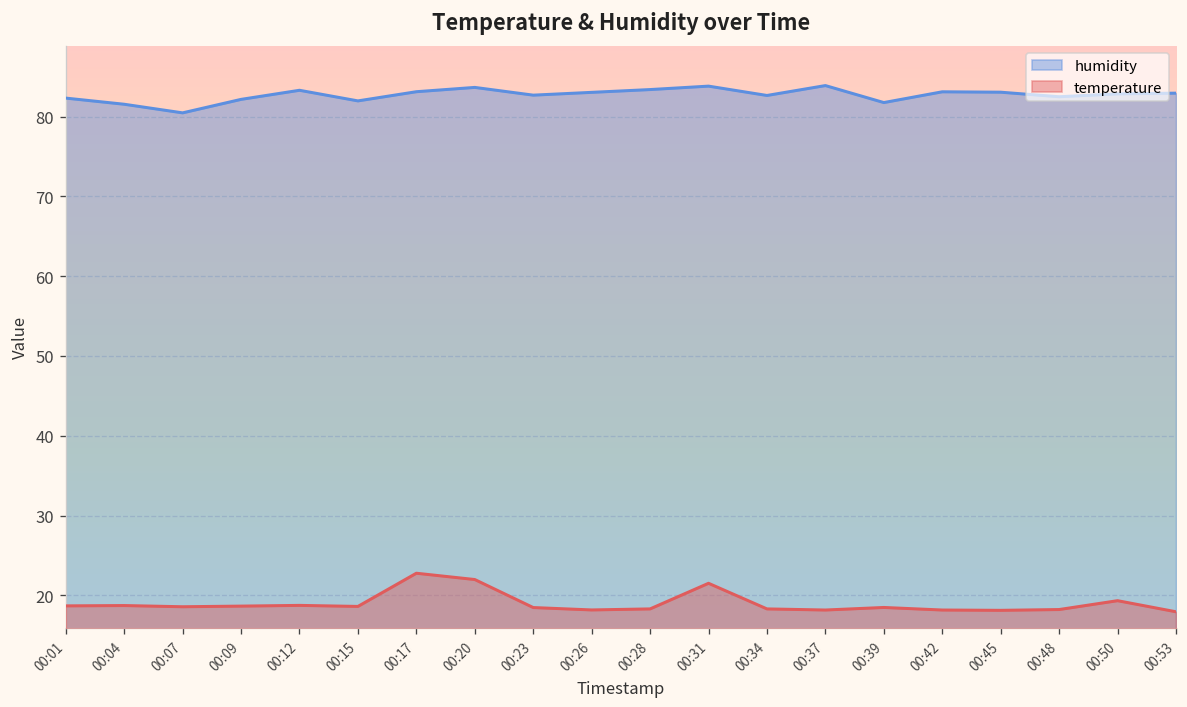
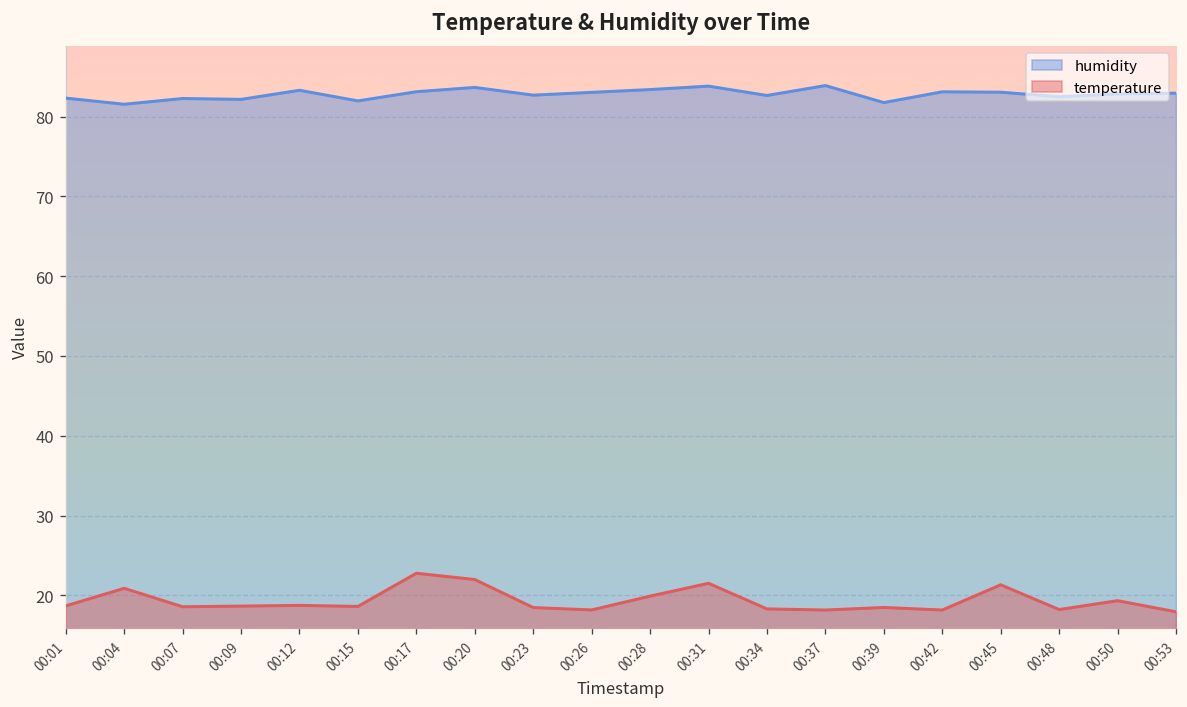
  {
    "humidity": {
      "00:01": 82,
      "00:04": 82,
-     "00:07": 80,
+     "00:07": 82,
      "00:09": 82,
      "00:12": 83,
      "00:15": 82,
      "00:17": 83,
      "00:20": 84,
      "00:23": 83,
      "00:26": 83,
      "00:28": 83,
      "00:31": 84,
      "00:34": 83,
      "00:37": 84,
      "00:39": 82,
      "00:42": 83,
      "00:45": 83,
      "00:53": 83
    },
    "temperature": {
      "00:01": 19,
-     "00:04": 19,
+     "00:04": 21,
      "00:07": 19,
      "00:09": 19,
      "00:12": 19,
      "00:15": 19,
      "00:17": 23,
      "00:20": 22,
      "00:23": 18,
      "00:26": 18,
-     "00:28": 18,
+     "00:28": 20,
      "00:31": 22,
      "00:34": 18,
      "00:37": 18,
      "00:39": 18,
      "00:42": 18,
-     "00:45": 18,
+     "00:45": 21,
      "00:48": 18,
      "00:50": 19,
      "00:53": 18
    }
  }
